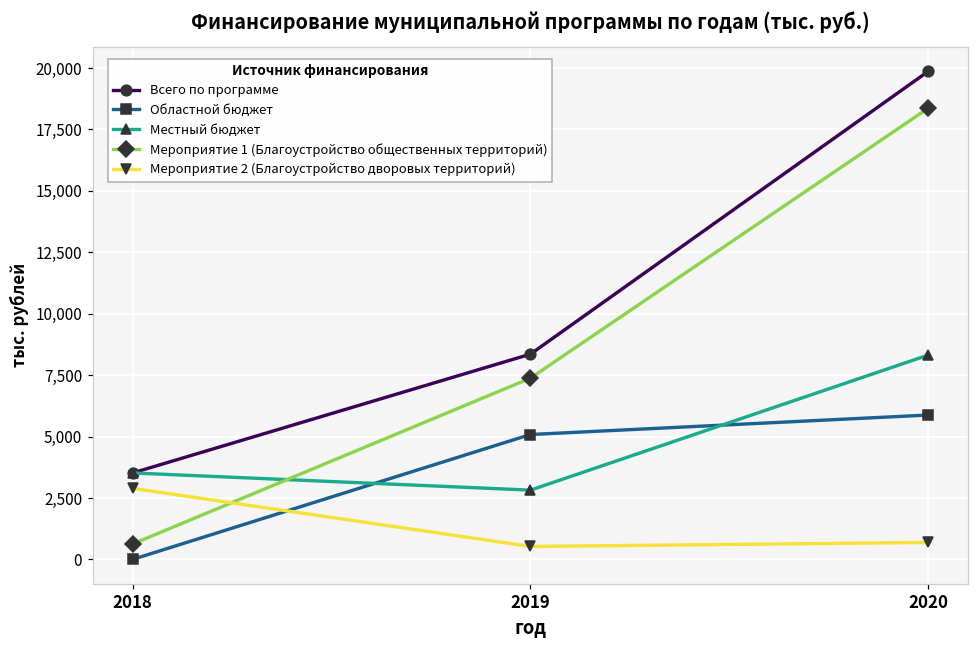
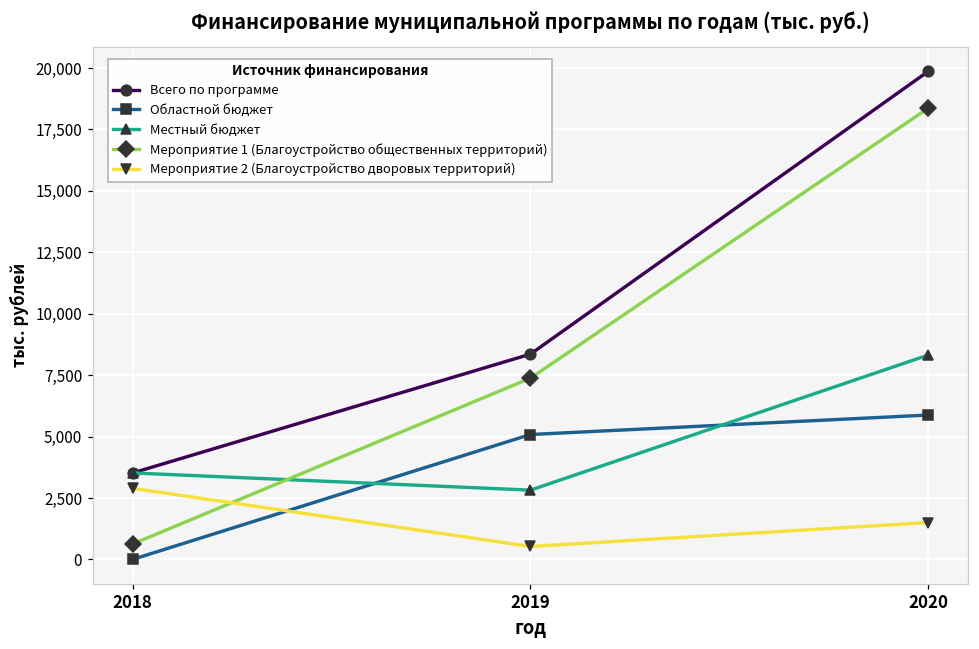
  {
    "Всего по программе": {
      "2019": "8,400",
      "2020": "19,900"
    },
    "Областной бюджет": {
      "2018": "0",
      "2019": "5,100",
      "2020": "5,900"
    },
    "Местный бюджет": {
      "2019": "2,800",
      "2020": "8,300"
    },
    "Мероприятие 1 (Благоустройство общественных территорий)": {
      "2018": "600",
      "2019": "7,400",
      "2020": "18,400"
    },
    "Мероприятие 2 (Благоустройство дворовых территорий)": {
      "2018": "2,900",
      "2019": "500",
-     "2020": "700"
+     "2020": "1,500"
    }
  }
